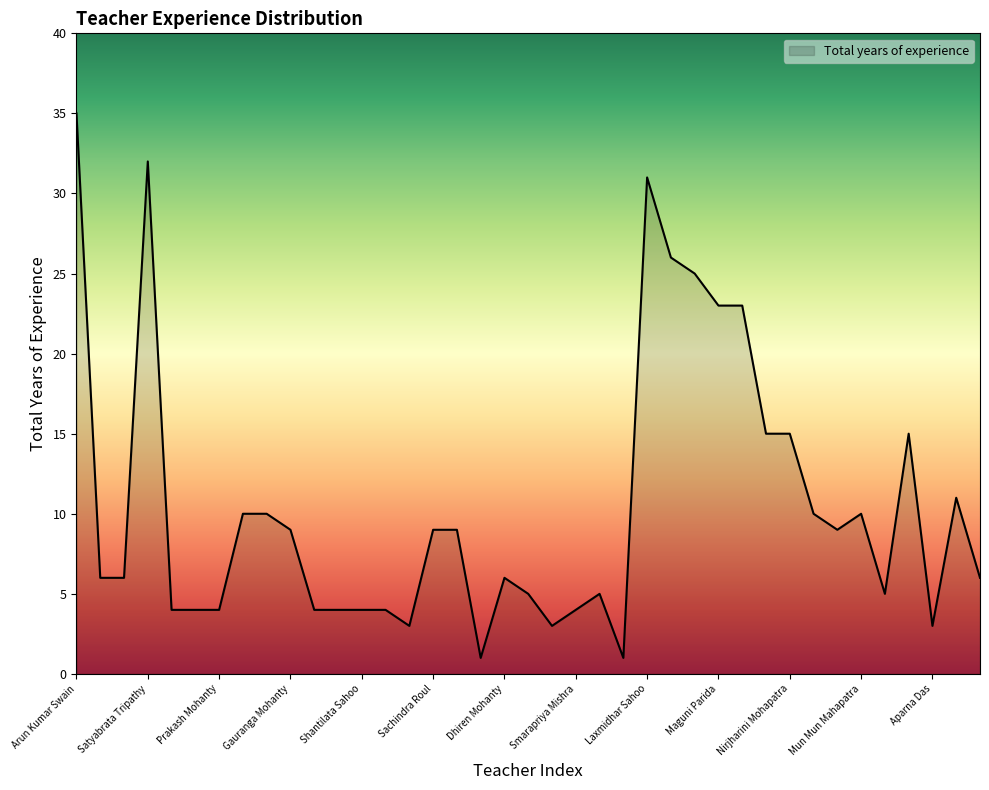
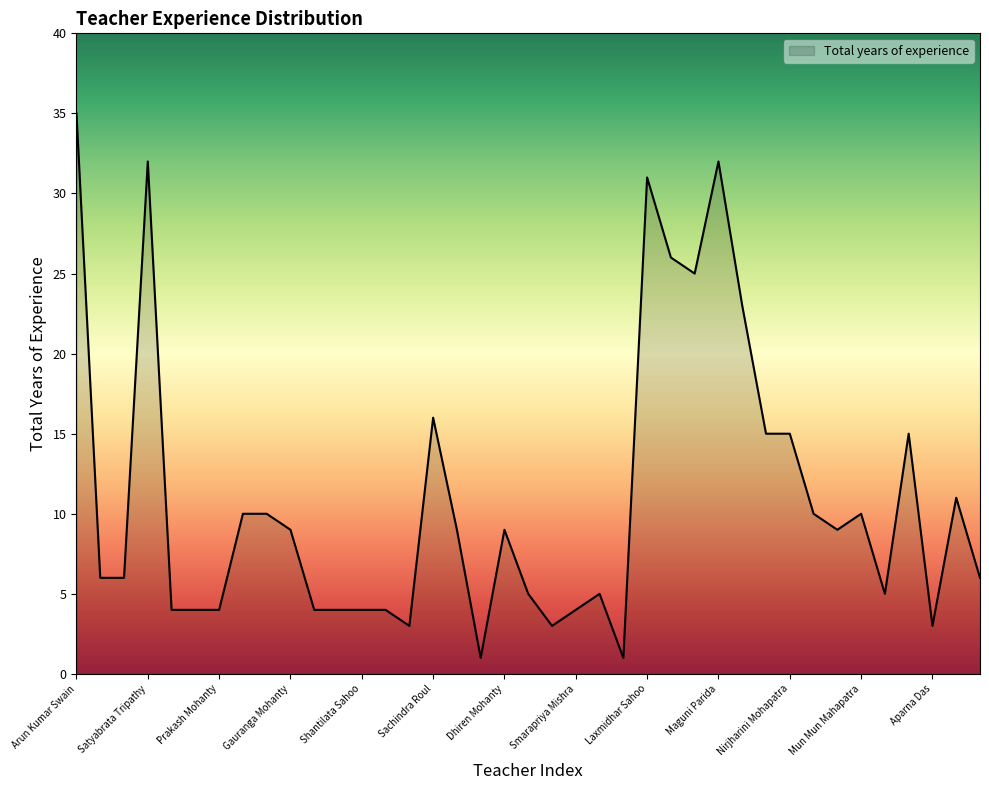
  {
    "Arun Kumar Swain": 35,
    "Satyabrata Tripathy": 32,
    "Prakash Mohanty": 4,
    "Gauranga Mohanty": 9,
    "Shantilata Sahoo": 4,
-   "Sachindra Roul": 9,
-   "Dhiren Mohanty": 6,
+   "Sachindra Roul": 16,
+   "Dhiren Mohanty": 9,
    "Smarapriya Mishra": 4,
    "Laxmidhar Sahoo": 31,
-   "Maguni Parida": 23,
+   "Maguni Parida": 32,
    "Nirjharini Mohapatra": 15,
    "Mun Mun Mahapatra": 10,
    "Aparna Das": 3
  }
